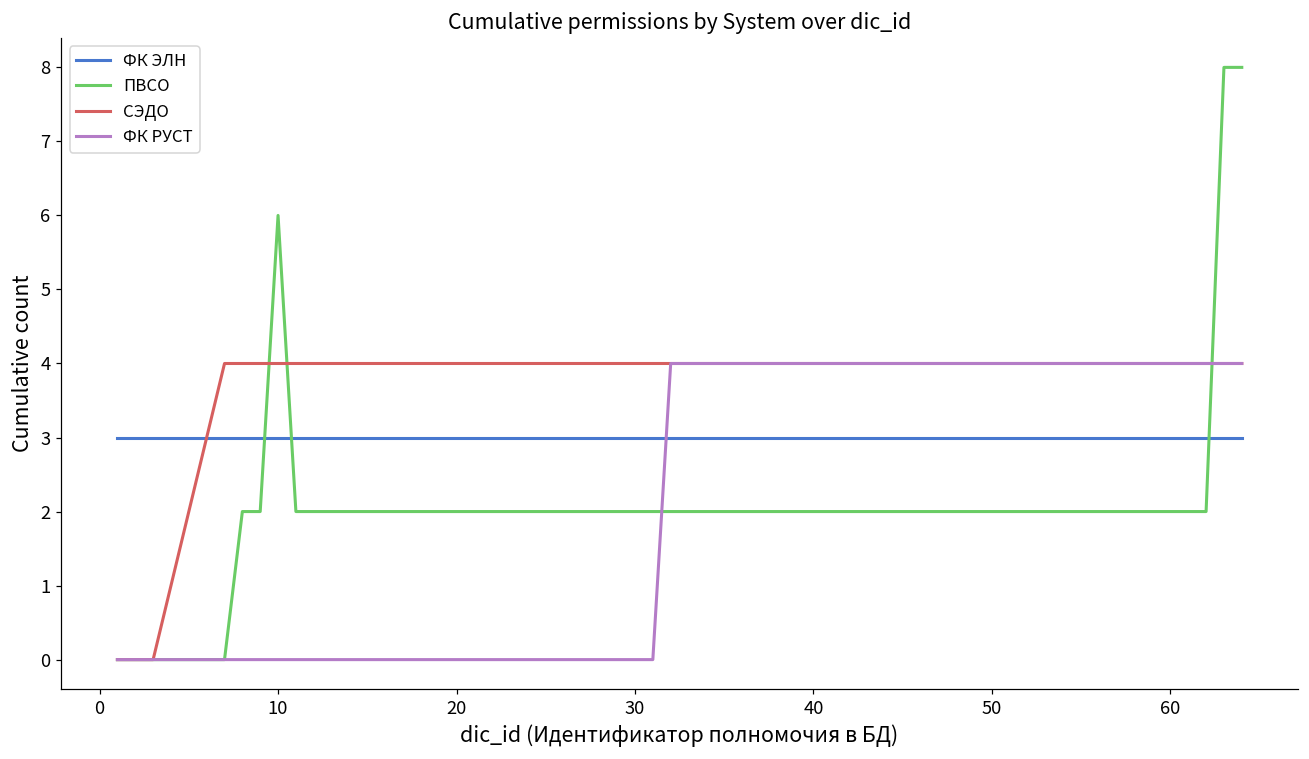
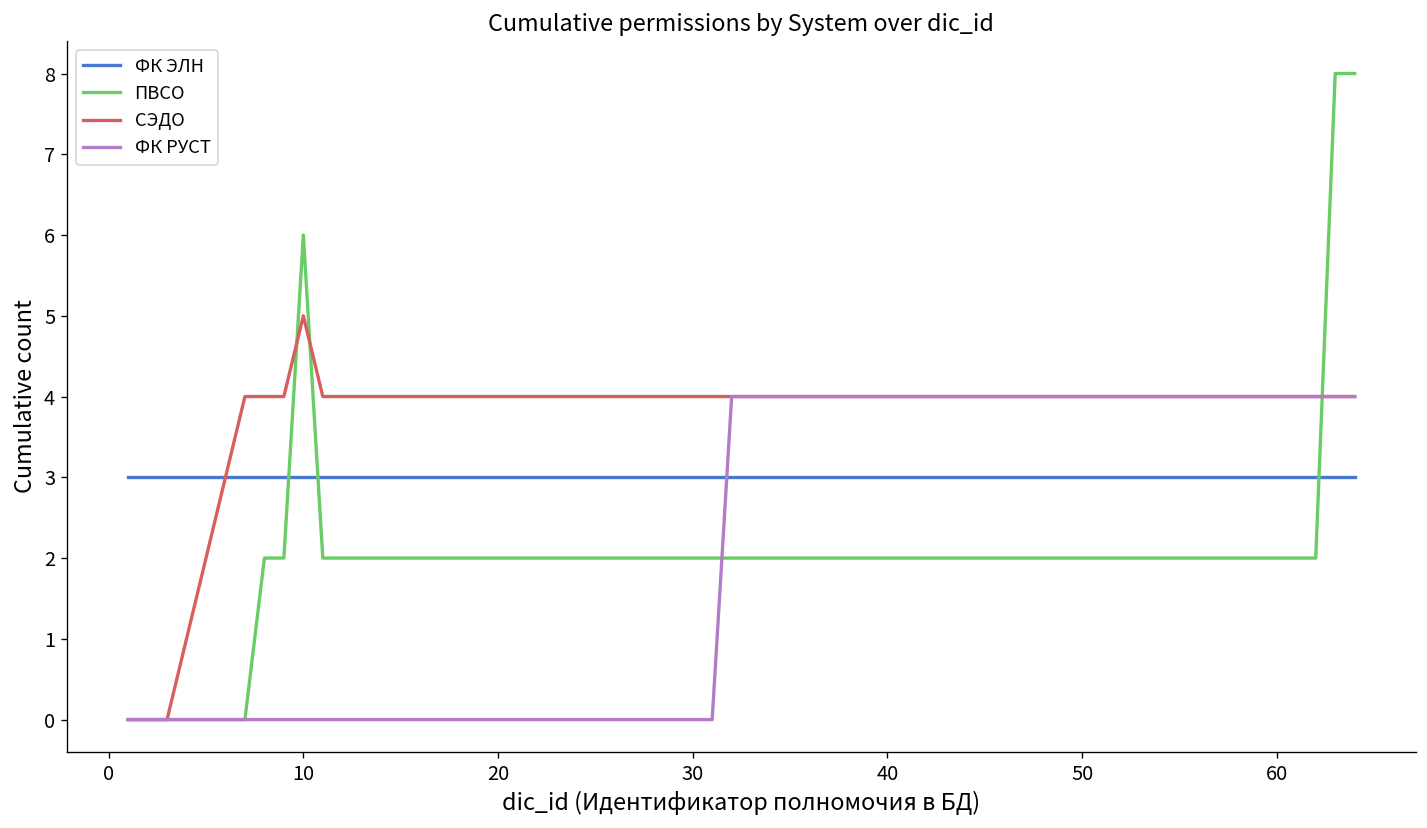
  {
    "ФК ЭЛН": {
      "10": 3
    },
    "ПВСО": {
      "10": 6
    },
    "СЭДО": {
-     "10": 4
+     "10": 5
    },
    "ФК РУСТ": {
      "10": 0
    }
  }
